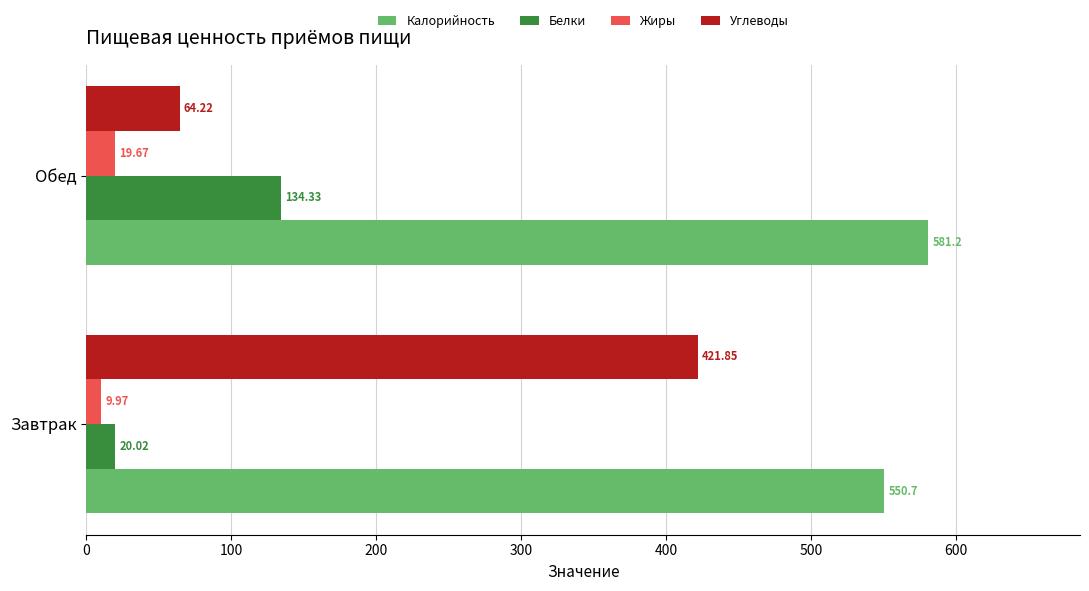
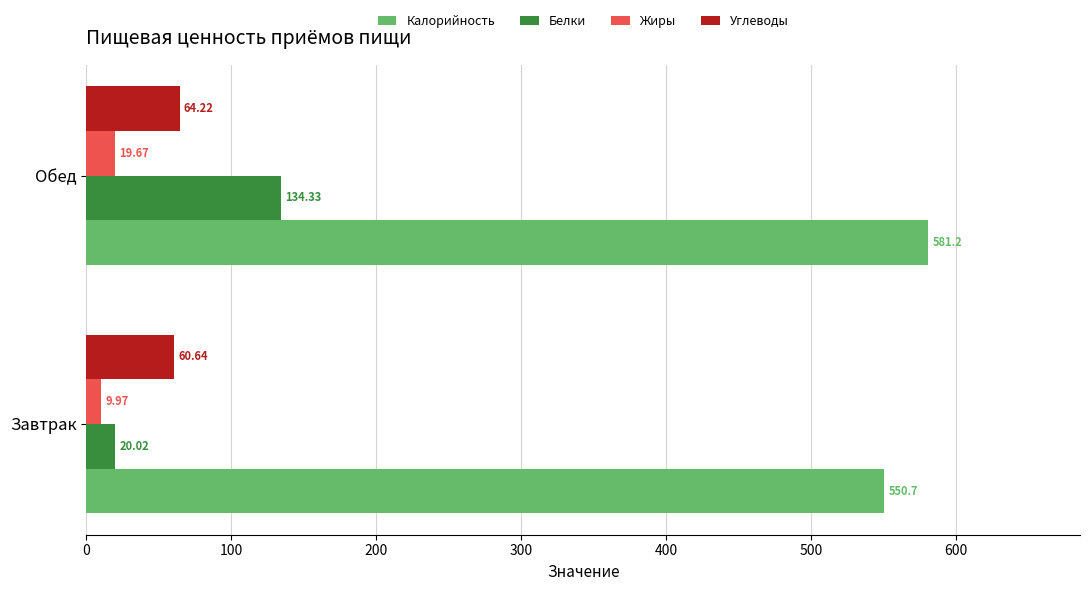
  {
    "Калорийность": {
      "Обед": 581.2,
      "Завтрак": 550.7
    },
    "Белки": {
      "Обед": 134.33,
      "Завтрак": 20.02
    },
    "Жиры": {
      "Обед": 19.67,
      "Завтрак": 9.97
    },
    "Углеводы": {
      "Обед": 64.22,
-     "Завтрак": 421.85
+     "Завтрак": 60.64
    }
  }
